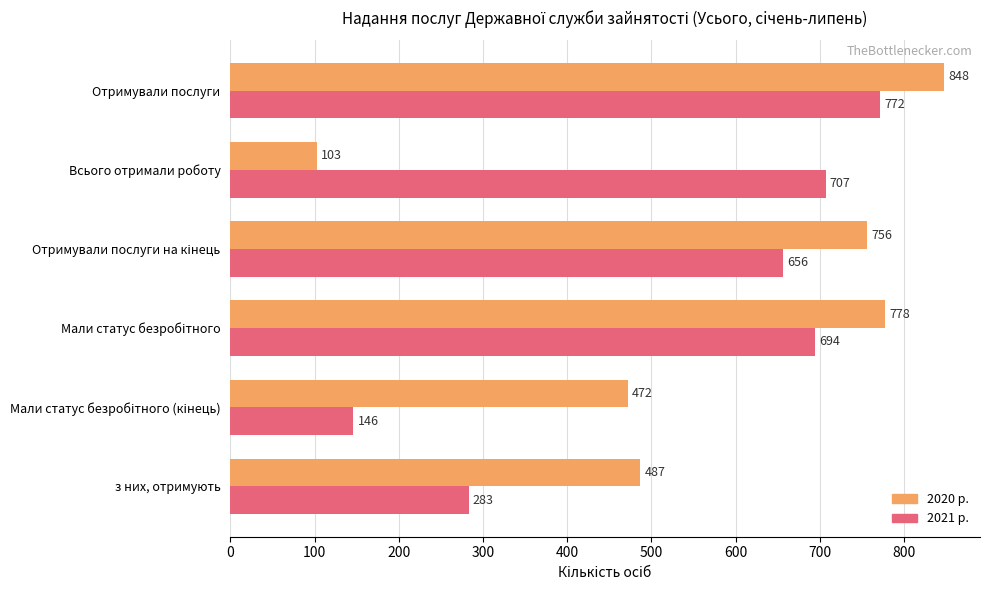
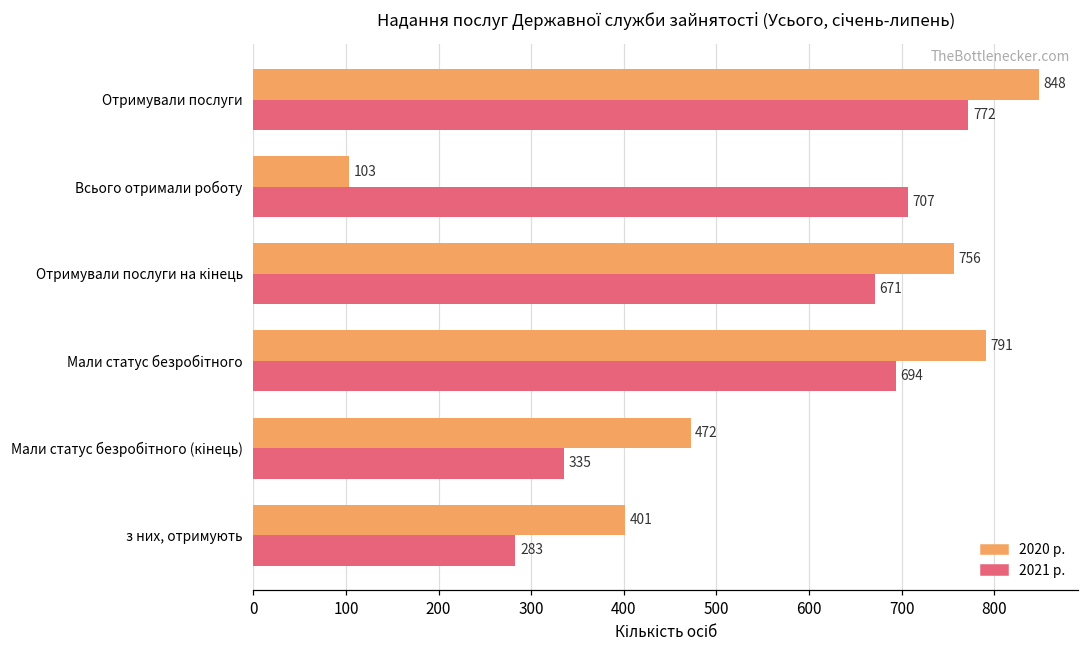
  {
    "2020 р.": {
      "Отримували послуги": 848,
      "Всього отримали роботу": 103,
      "Отримували послуги на кінець": 756,
-     "Мали статус безробітного": 778,
+     "Мали статус безробітного": 791,
      "Мали статус безробітного (кінець)": 472,
-     "з них, отримують": 487
+     "з них, отримують": 401
    },
    "2021 р.": {
      "Отримували послуги": 772,
      "Всього отримали роботу": 707,
-     "Отримували послуги на кінець": 656,
+     "Отримували послуги на кінець": 671,
      "Мали статус безробітного": 694,
-     "Мали статус безробітного (кінець)": 146,
+     "Мали статус безробітного (кінець)": 335,
      "з них, отримують": 283
    }
  }
